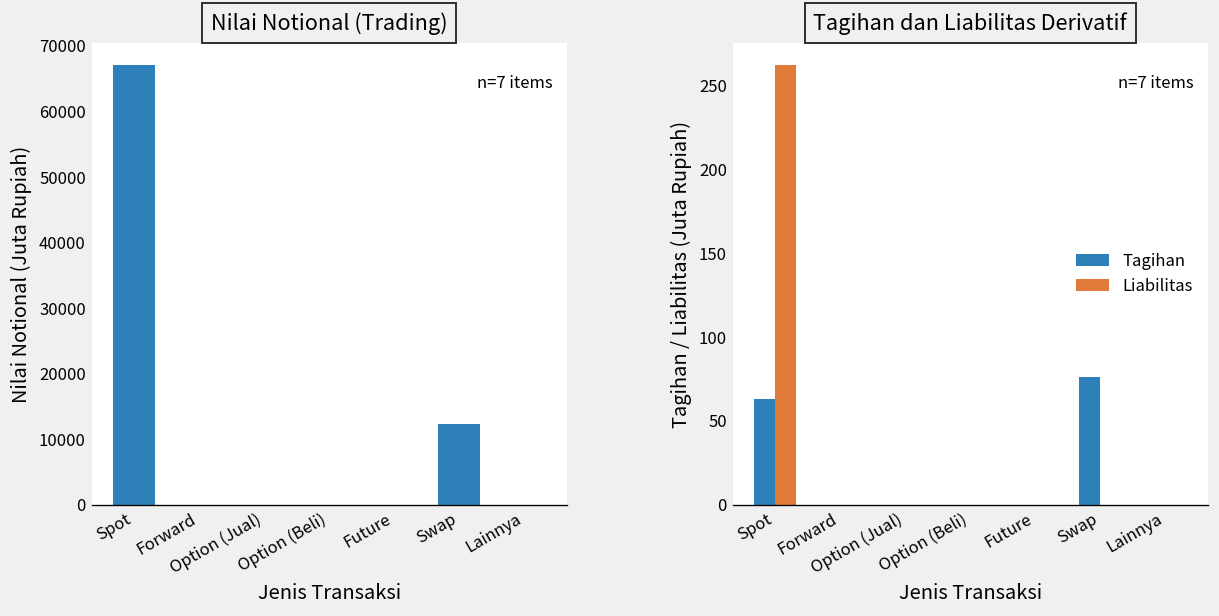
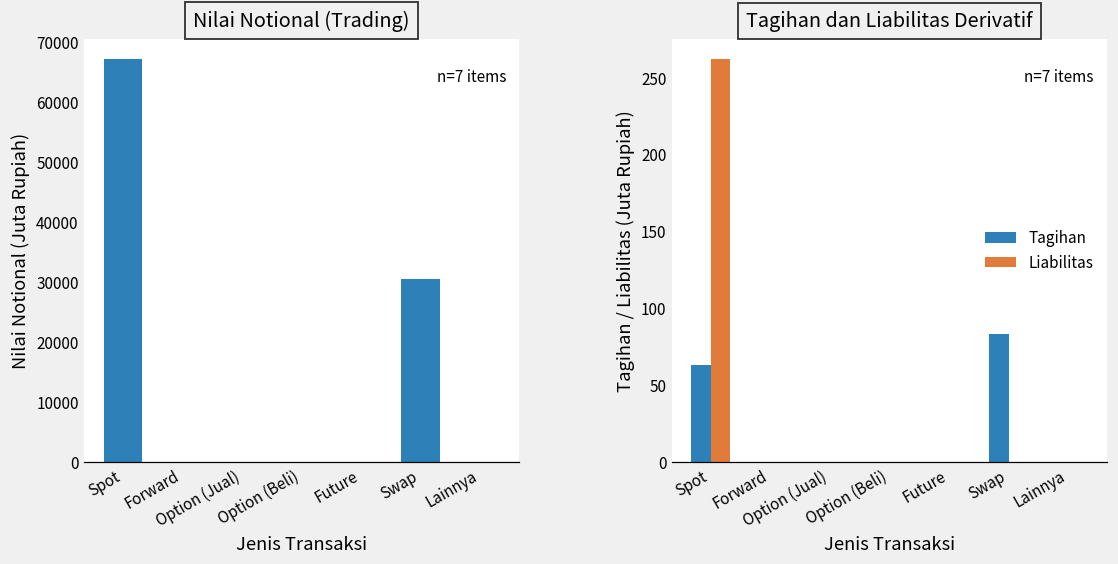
  {
    "Nilai Notional (Trading)": {
      "Spot": 67000,
      "Forward": 0,
      "Option (Jual)": 0,
      "Option (Beli)": 0,
      "Future": 0,
-     "Swap": 12000,
+     "Swap": 31000,
      "Lainnya": 0
    },
    "Tagihan dan Liabilitas Derivatif": {
      "Tagihan": {
        "Spot": 63,
        "Forward": 0,
        "Option (Jual)": 0,
        "Option (Beli)": 0,
        "Future": 0,
-       "Swap": 76,
+       "Swap": 83,
        "Lainnya": 0
      },
      "Liabilitas": {
        "Spot": 262,
        "Forward": 0,
        "Option (Jual)": 0,
        "Option (Beli)": 0,
        "Future": 0,
        "Swap": 0,
        "Lainnya": 0
      }
    }
  }
